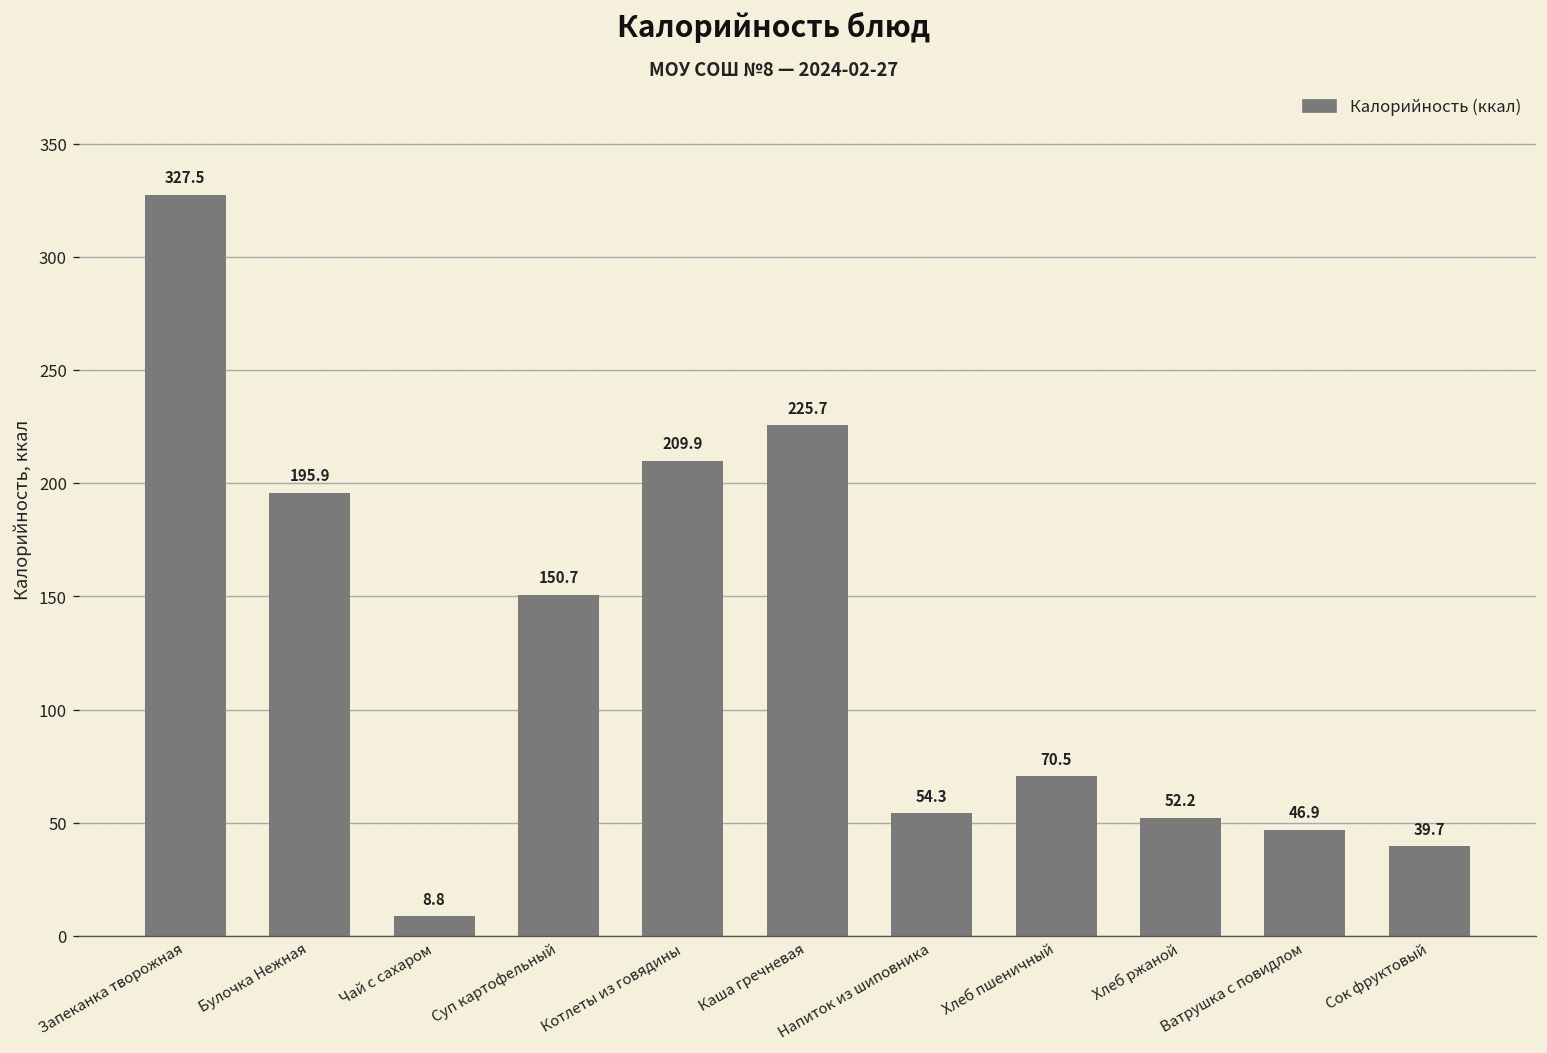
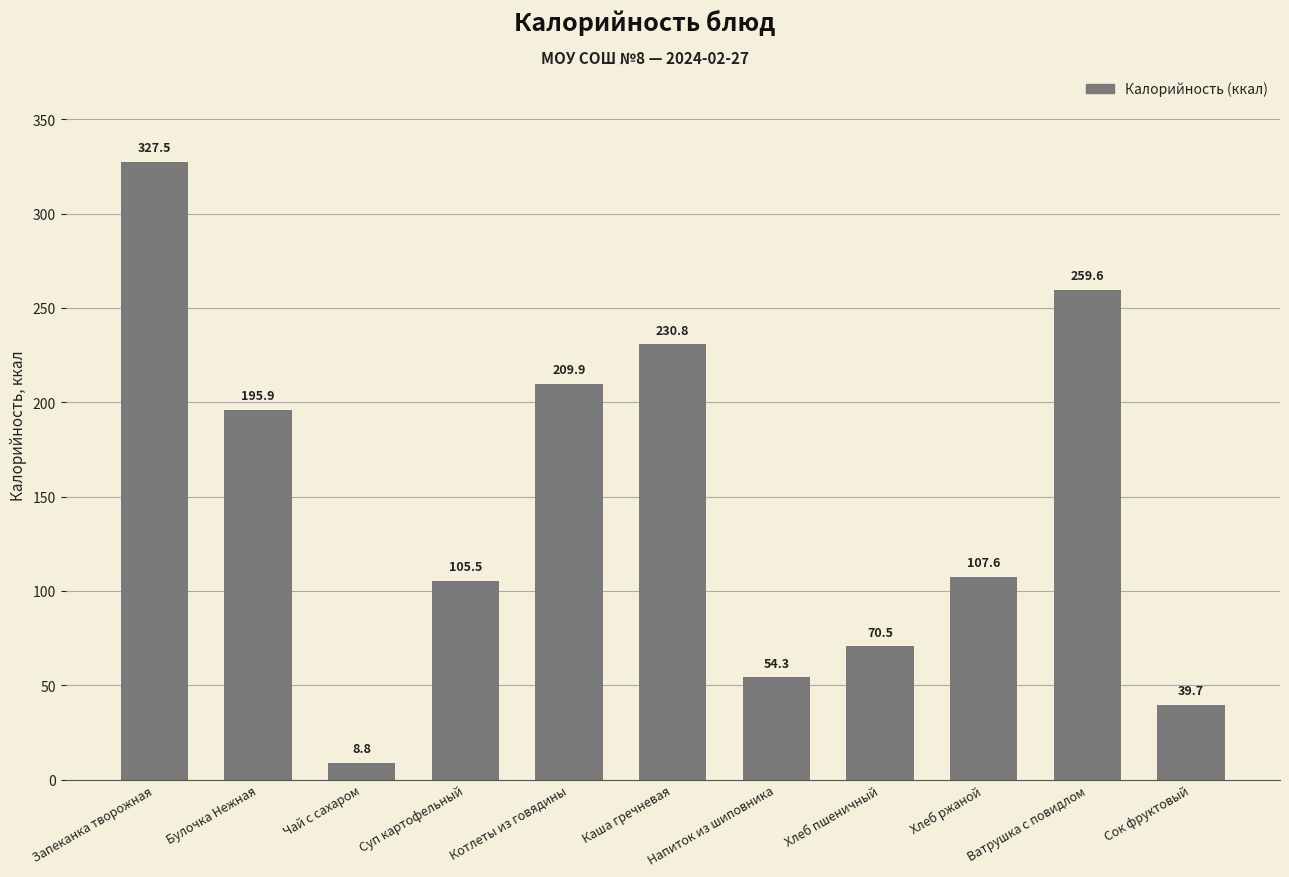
  {
    "Запеканка творожная": 327.5,
    "Булочка Нежная": 195.9,
    "Чай с сахаром": 8.8,
-   "Суп картофельный": 150.7,
+   "Суп картофельный": 105.5,
    "Котлеты из говядины": 209.9,
-   "Каша гречневая": 225.7,
+   "Каша гречневая": 230.8,
    "Напиток из шиповника": 54.3,
    "Хлеб пшеничный": 70.5,
-   "Хлеб ржаной": 52.2,
-   "Ватрушка с повидлом": 46.9,
+   "Хлеб ржаной": 107.6,
+   "Ватрушка с повидлом": 259.6,
    "Сок фруктовый": 39.7
  }
